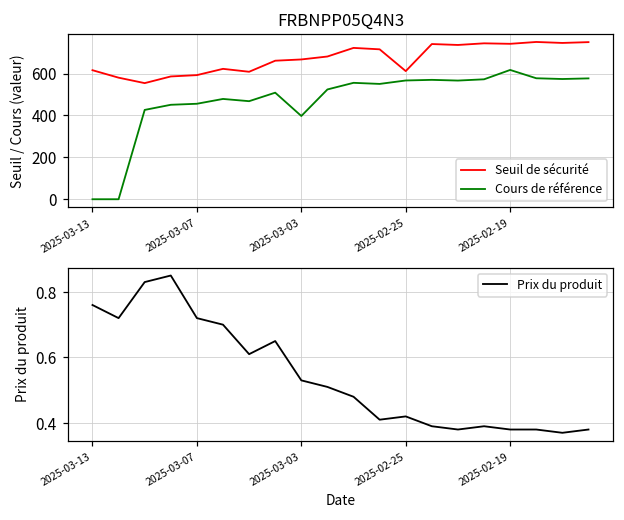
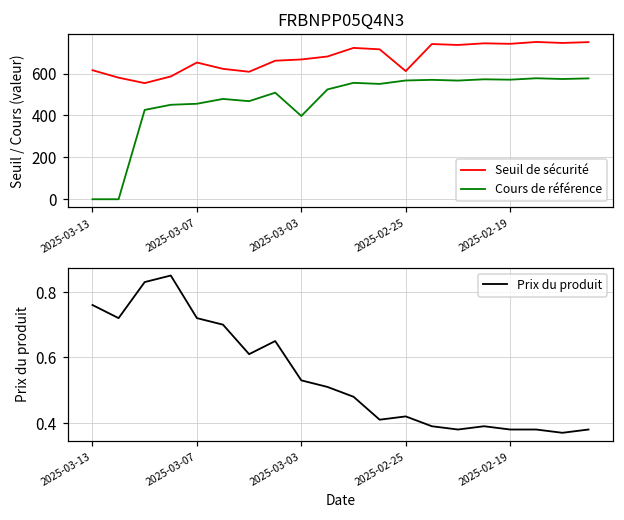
  {
    "FRBNPP05Q4N3": {
      "Seuil de sécurité": {
        "2025-03-13": 620,
-       "2025-03-07": 590,
+       "2025-03-07": 650,
        "2025-03-03": 670,
        "2025-02-25": 610,
        "2025-02-19": 740
      },
      "Cours de référence": {
        "2025-03-13": 0,
        "2025-03-07": 460,
        "2025-03-03": 400,
        "2025-02-25": 570,
-       "2025-02-19": 620
+       "2025-02-19": 570
      }
    }
  }
